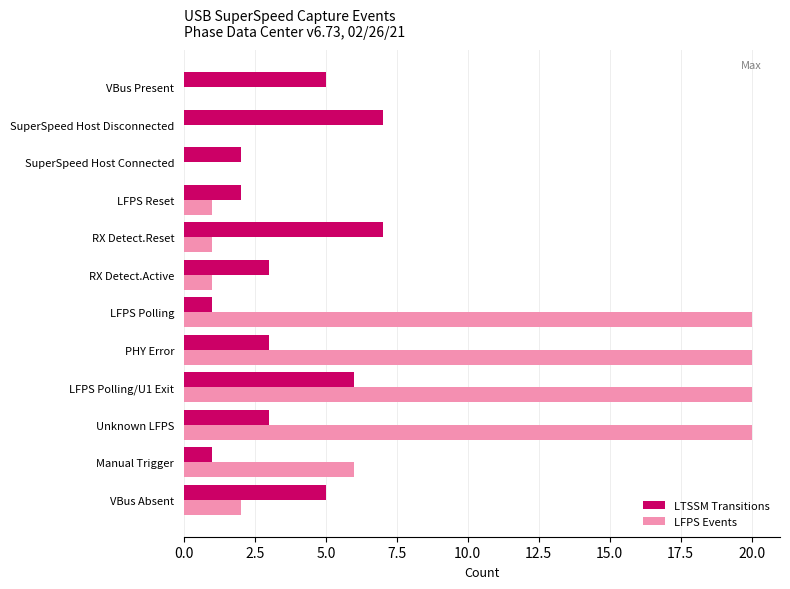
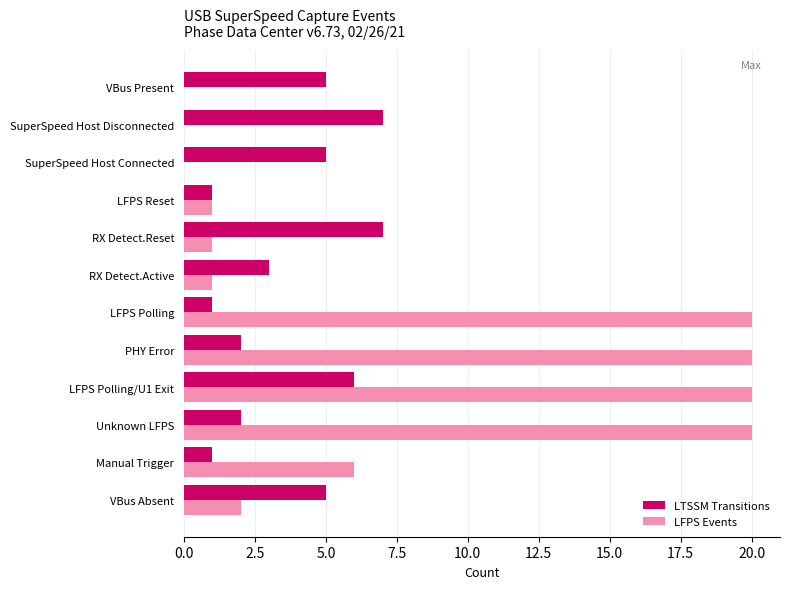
  {
    "LTSSM Transitions": {
      "VBus Present": 5,
      "SuperSpeed Host Disconnected": 7,
-     "SuperSpeed Host Connected": 2,
-     "LFPS Reset": 2,
+     "SuperSpeed Host Connected": 5,
+     "LFPS Reset": 1,
      "RX Detect.Reset": 7,
      "RX Detect.Active": 3,
      "LFPS Polling": 1,
-     "PHY Error": 3,
+     "PHY Error": 2,
      "LFPS Polling/U1 Exit": 6,
-     "Unknown LFPS": 3,
+     "Unknown LFPS": 2,
      "Manual Trigger": 1,
      "VBus Absent": 5
    },
    "LFPS Events": {
      "VBus Present": 0,
      "SuperSpeed Host Disconnected": 0,
      "SuperSpeed Host Connected": 0,
      "LFPS Reset": 1,
      "RX Detect.Reset": 1,
      "RX Detect.Active": 1,
      "LFPS Polling": 20,
      "PHY Error": 20,
      "LFPS Polling/U1 Exit": 20,
      "Unknown LFPS": 20,
      "Manual Trigger": 6,
      "VBus Absent": 2
    }
  }
